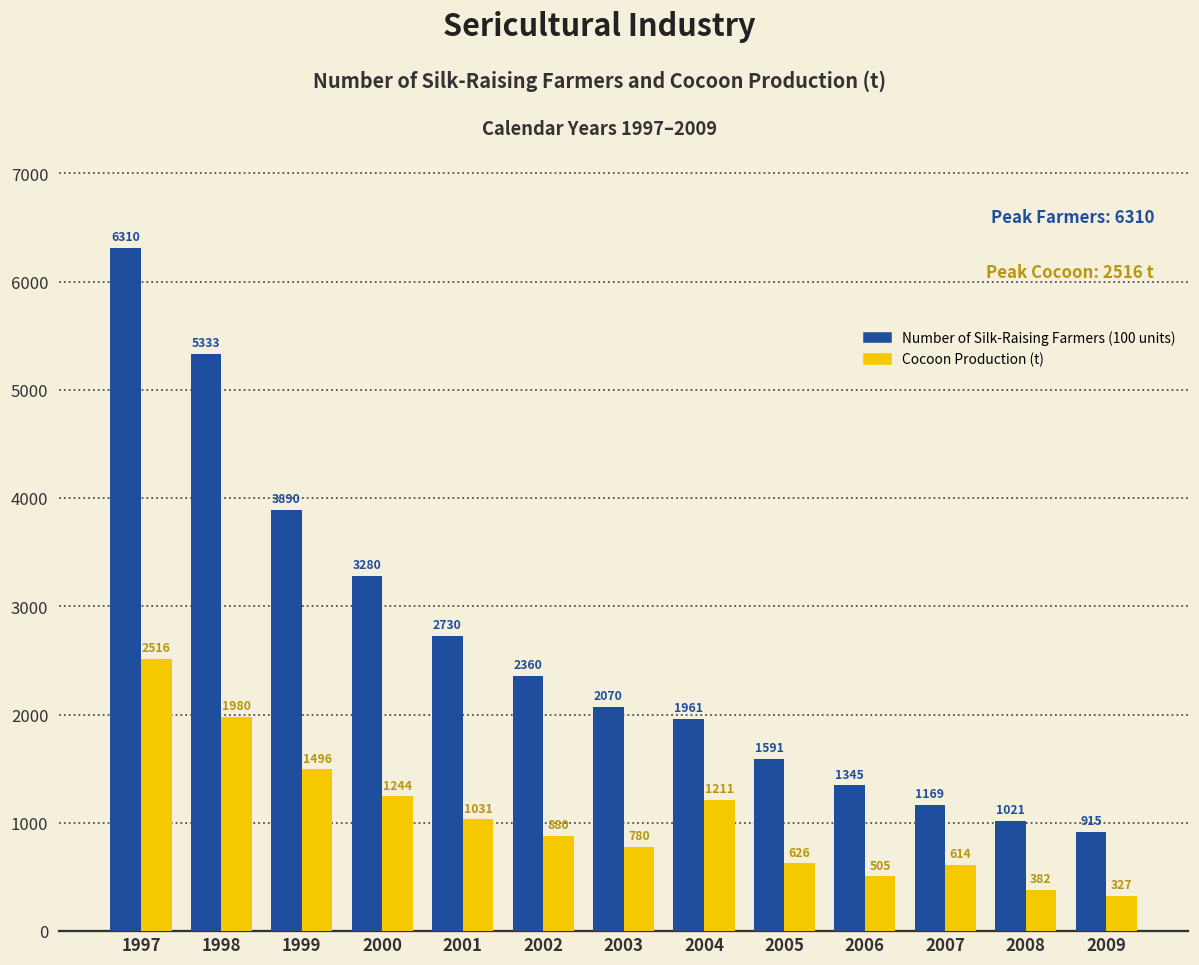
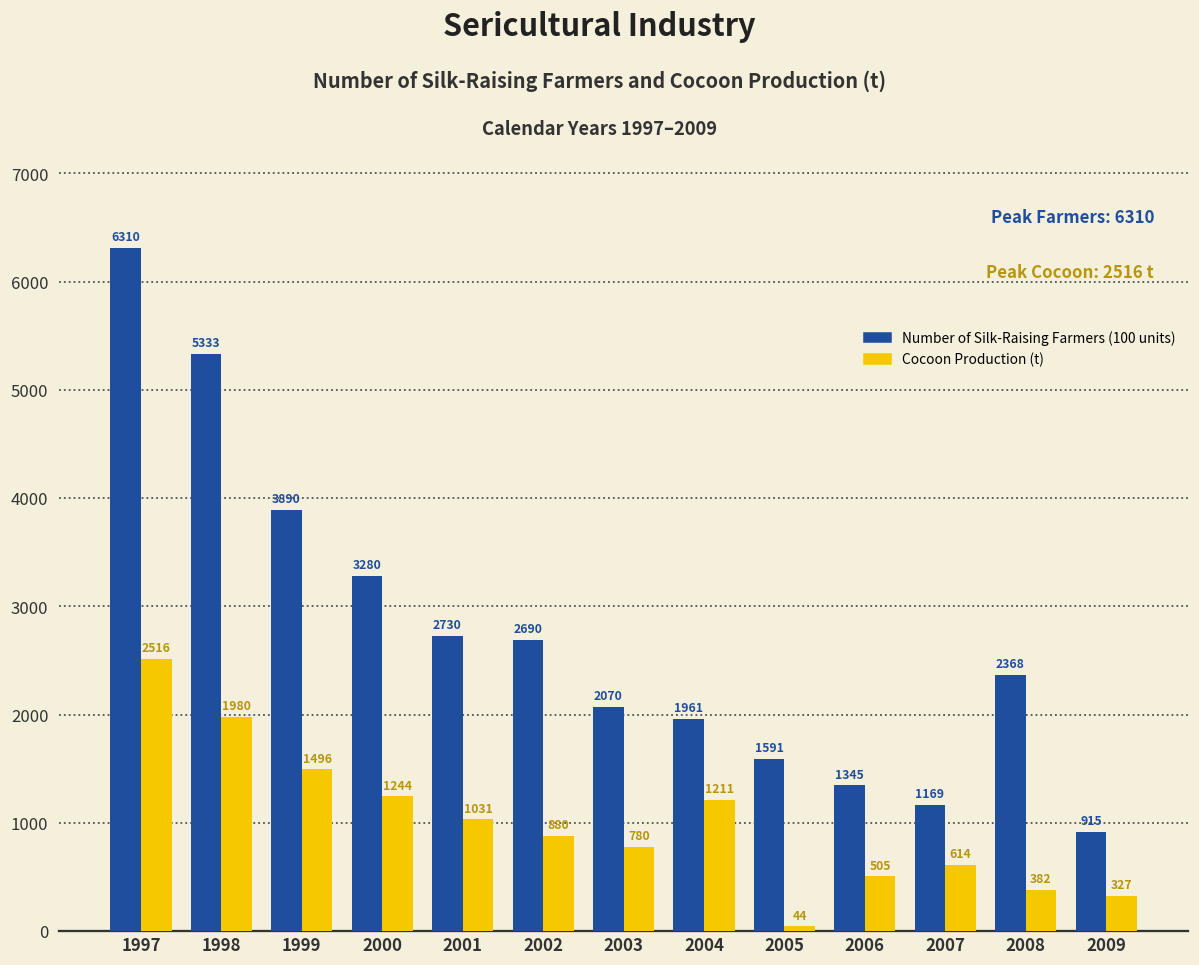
  {
    "Number of Silk-Raising Farmers (100 units)": {
      "1997": 6310,
      "1998": 5333,
      "1999": 3890,
      "2000": 3280,
      "2001": 2730,
-     "2002": 2360,
+     "2002": 2690,
      "2003": 2070,
      "2004": 1961,
      "2005": 1591,
      "2006": 1345,
      "2007": 1169,
-     "2008": 1021,
+     "2008": 2368,
      "2009": 915
    },
    "Cocoon Production (t)": {
      "1997": 2516,
      "1998": 1980,
      "1999": 1496,
      "2000": 1244,
      "2001": 1031,
      "2002": 880,
      "2003": 780,
      "2004": 1211,
-     "2005": 626,
+     "2005": 44,
      "2006": 505,
      "2007": 614,
      "2008": 382,
      "2009": 327
    }
  }
